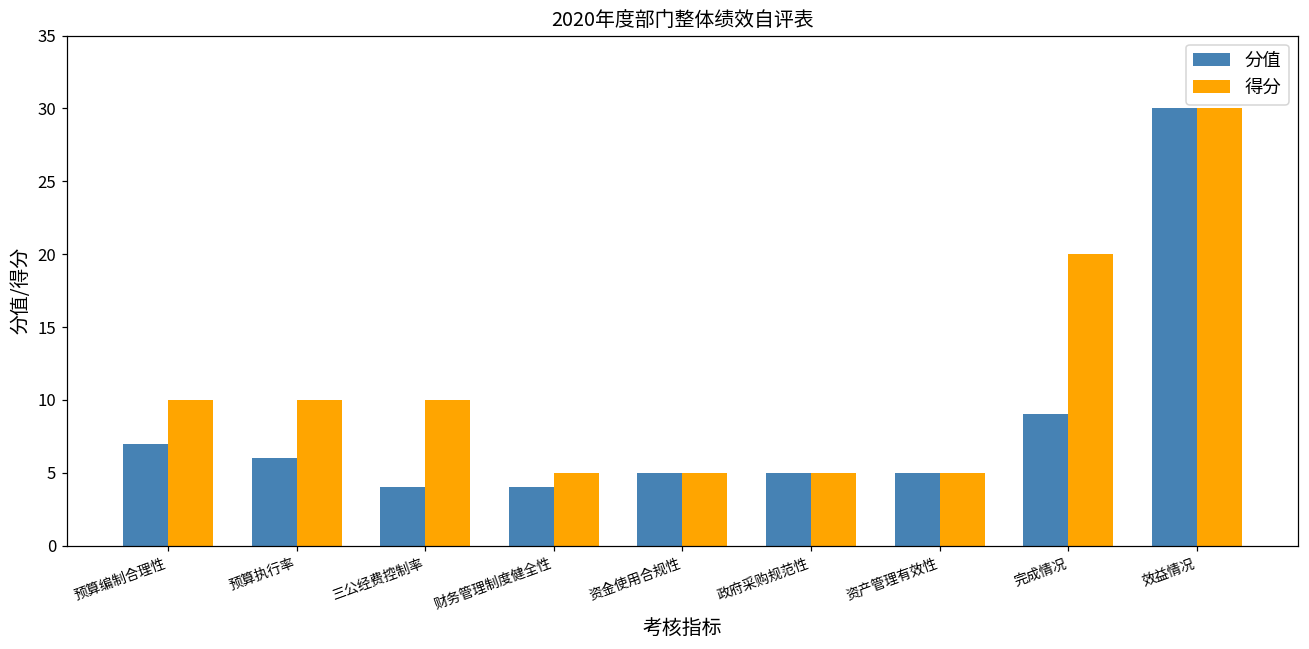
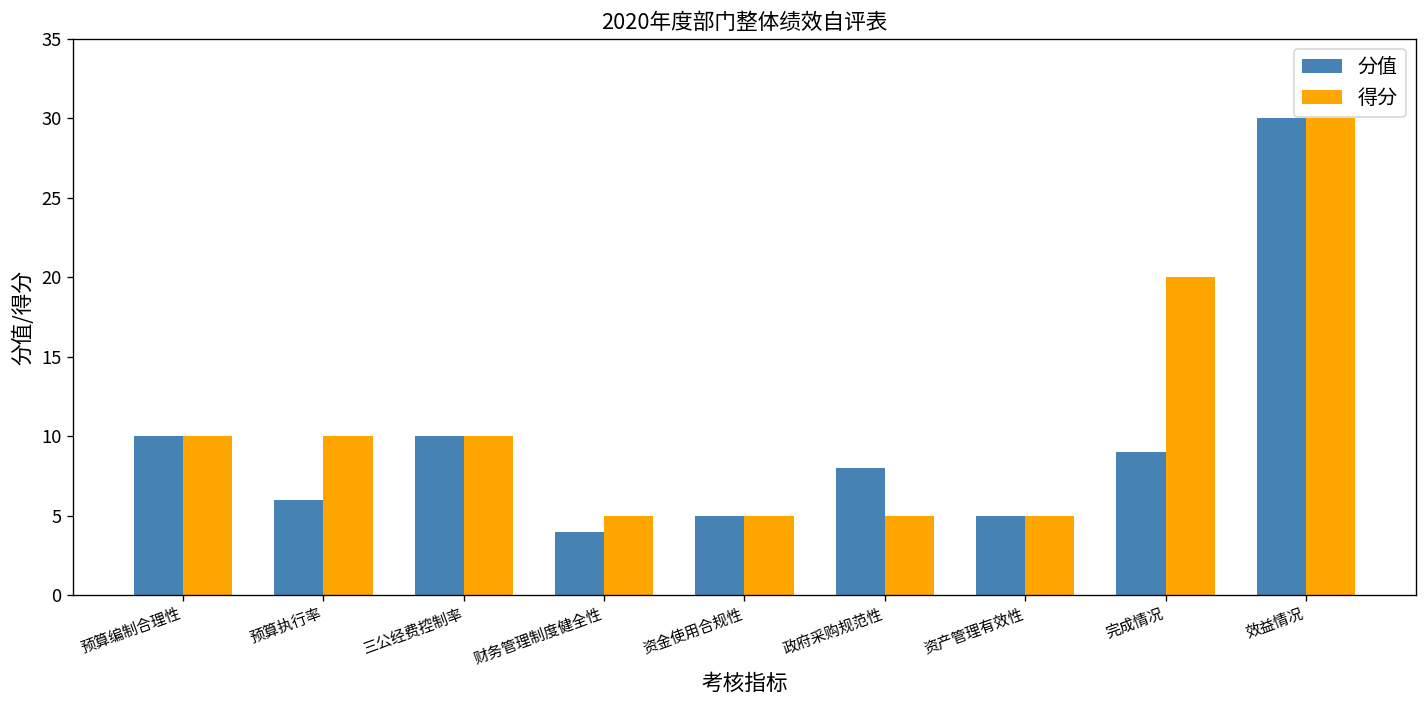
  {
    "分值": {
-     "预算编制合理性": 7,
+     "预算编制合理性": 10,
      "预算执行率": 6,
-     "三公经费控制率": 4,
+     "三公经费控制率": 10,
      "财务管理制度健全性": 4,
      "资金使用合规性": 5,
-     "政府采购规范性": 5,
+     "政府采购规范性": 8,
      "资产管理有效性": 5,
      "完成情况": 9,
      "效益情况": 30
    },
    "得分": {
      "预算编制合理性": 10,
      "预算执行率": 10,
      "三公经费控制率": 10,
      "财务管理制度健全性": 5,
      "资金使用合规性": 5,
      "政府采购规范性": 5,
      "资产管理有效性": 5,
      "完成情况": 20,
      "效益情况": 30
    }
  }
